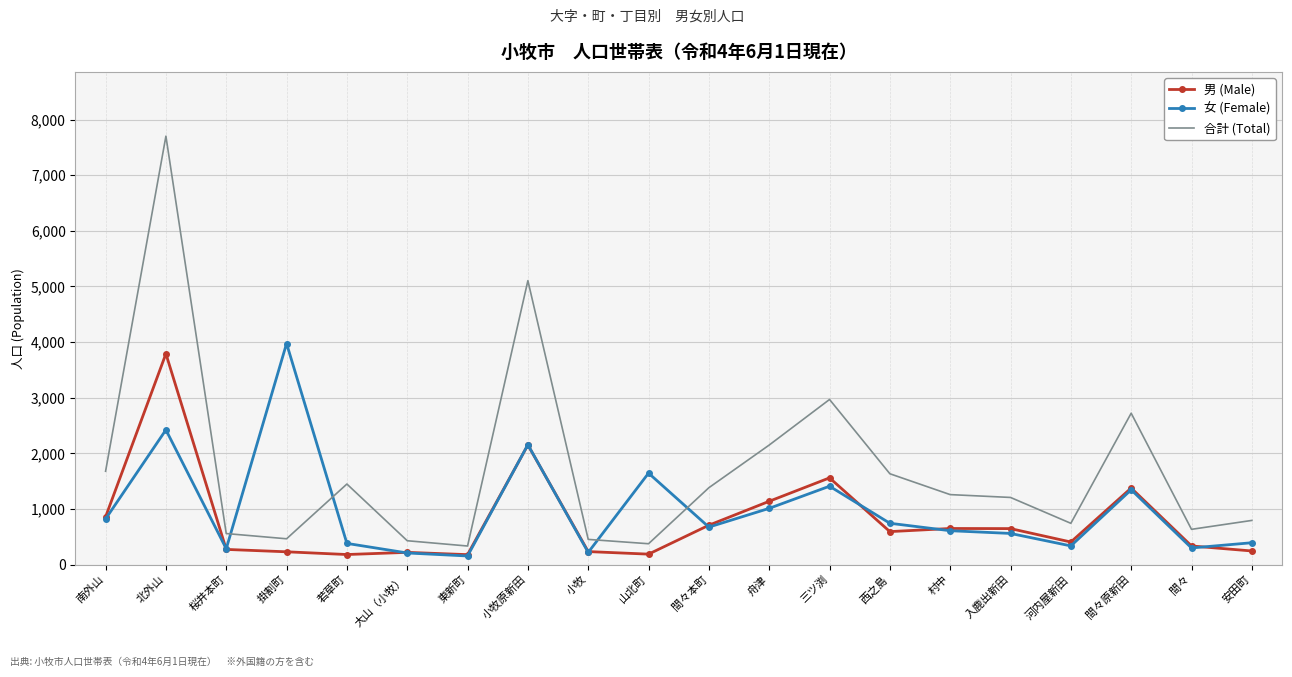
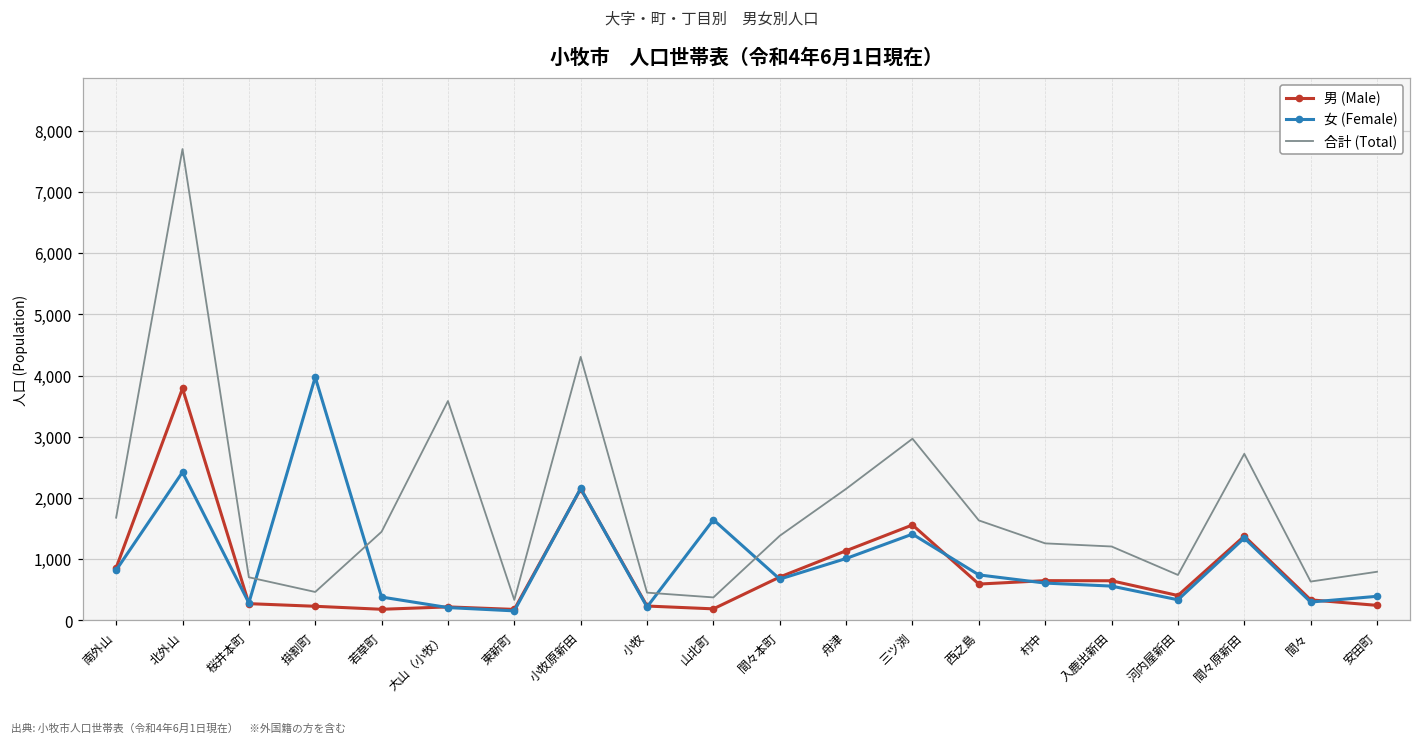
  {
    "男 (Male)": {
      "北外山": "3,800",
      "掛割町": "200",
      "若草町": "200",
      "山北町": "200",
      "舟津": "1,100",
      "三ツ渕": "1,600",
      "西之島": "600",
      "入鹿出新田": "600",
      "河内屋新田": "400",
      "安田町": "200"
    },
    "女 (Female)": {
      "北外山": "2,400",
      "掛割町": "4,000",
      "若草町": "400",
      "山北町": "1,600",
      "舟津": "1,000",
      "三ツ渕": "1,400",
      "西之島": "700",
      "入鹿出新田": "600",
      "河内屋新田": "300",
      "安田町": "400"
    },
    "合計 (Total)": {
      "南外山": "1,700",
      "北外山": "7,700",
-     "桜井本町": "600",
+     "桜井本町": "700",
      "掛割町": "500",
      "若草町": "1,400",
-     "大山（小牧）": "400",
+     "大山（小牧）": "3,600",
      "東新町": "300",
-     "小牧原新田": "5,100",
+     "小牧原新田": "4,300",
      "小牧": "500",
      "山北町": "400",
      "間々本町": "1,400",
      "舟津": "2,100",
      "三ツ渕": "3,000",
      "西之島": "1,600",
      "村中": "1,300",
      "入鹿出新田": "1,200",
      "河内屋新田": "700",
      "間々原新田": "2,700",
      "間々": "600",
      "安田町": "800"
    }
  }
